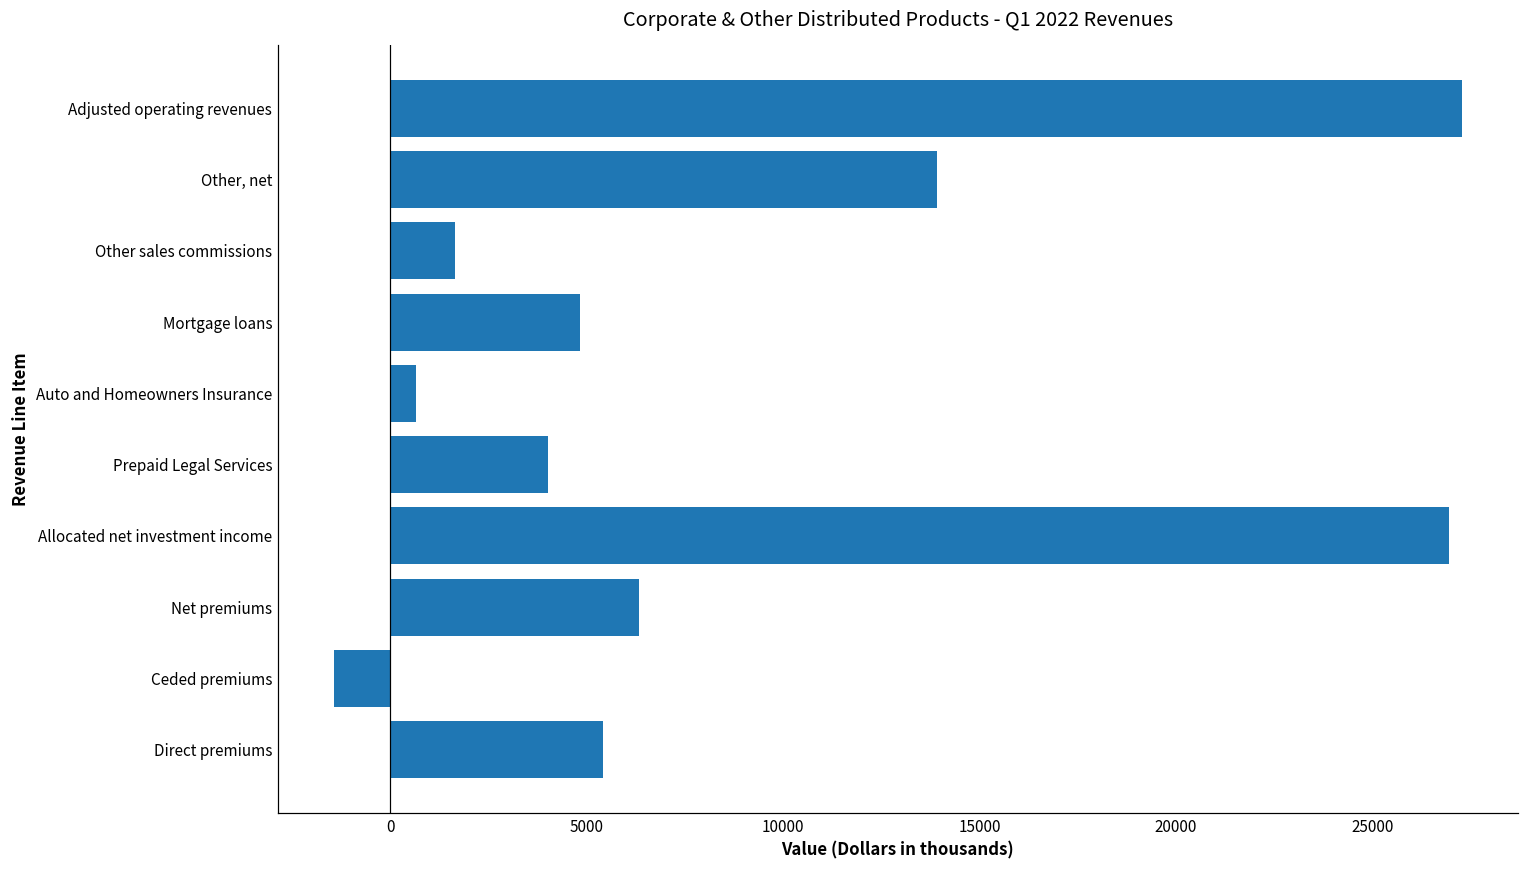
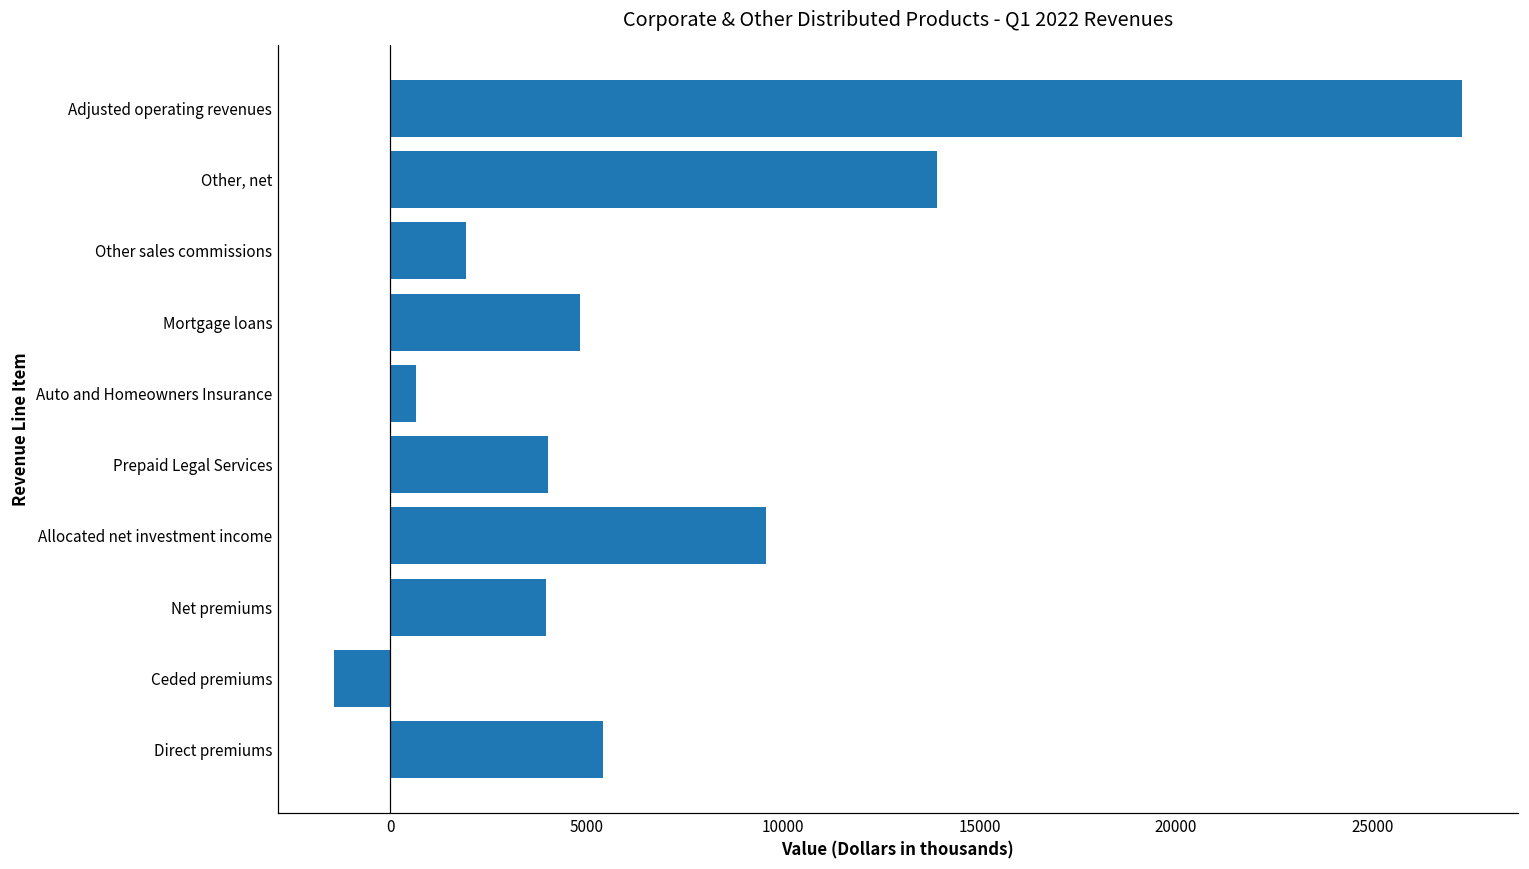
  {
    "Adjusted operating revenues": 27300,
    "Other, net": 13900,
-   "Other sales commissions": 1600,
+   "Other sales commissions": 1900,
    "Mortgage loans": 4800,
    "Auto and Homeowners Insurance": 700,
    "Prepaid Legal Services": 4000,
-   "Allocated net investment income": 26900,
-   "Net premiums": 6300,
+   "Allocated net investment income": 9600,
+   "Net premiums": 4000,
    "Ceded premiums": -1400,
    "Direct premiums": 5400
  }
